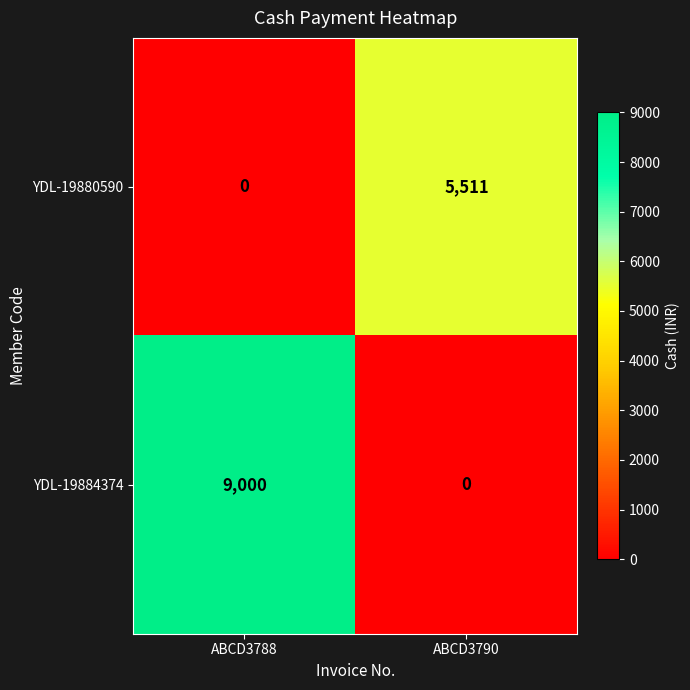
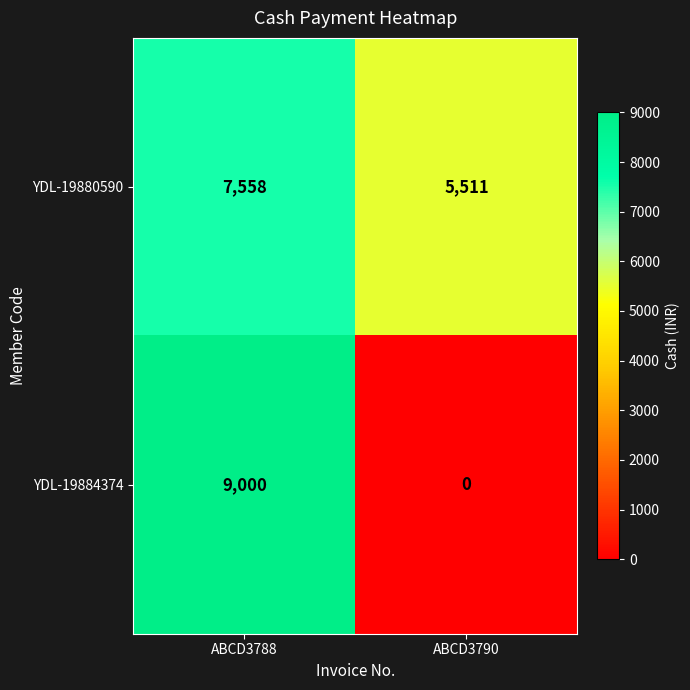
  {
    "YDL-19880590": {
-     "ABCD3788": "0",
+     "ABCD3788": "7,558",
      "ABCD3790": "5,511"
    },
    "YDL-19884374": {
      "ABCD3788": "9,000",
      "ABCD3790": "0"
    }
  }
